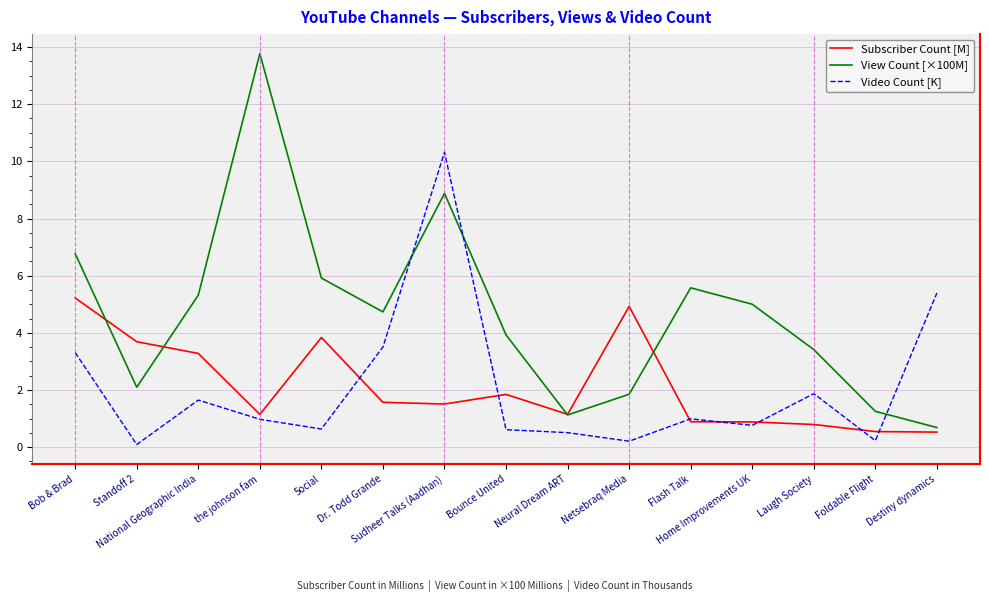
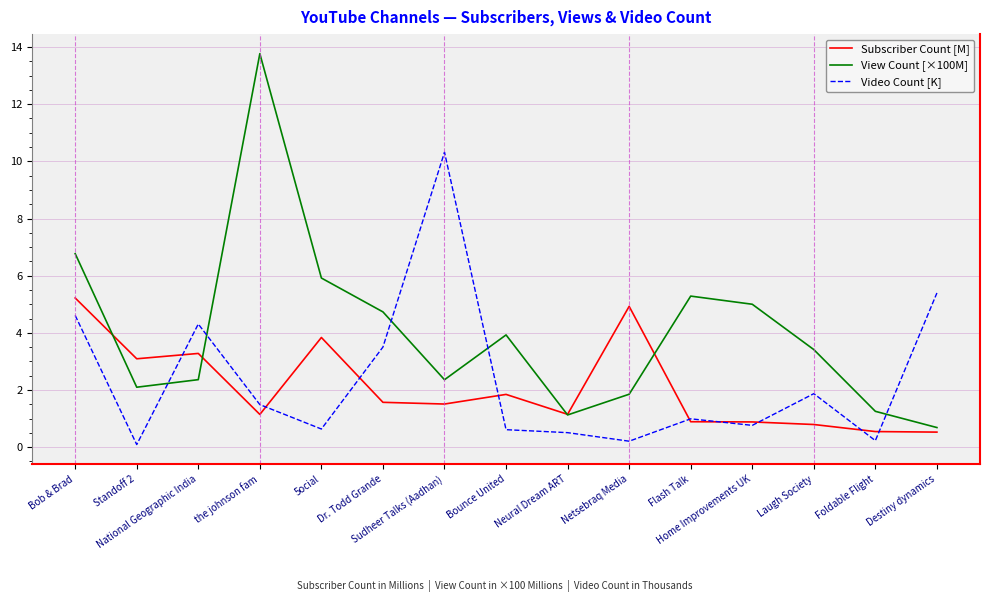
  {
    "Subscriber Count [M]": {
      "Bob & Brad": 5.2,
-     "Standoff 2": 3.7,
+     "Standoff 2": 3.1,
      "National Geographic India": 3.3,
      "the johnson fam": 1.1,
      "5ocial": 3.8,
      "Dr. Todd Grande": 1.6,
      "Sudheer Talks (Aadhan)": 1.5,
      "Bounce United": 1.8,
      "Netsebraq Media": 4.9,
      "Flash Talk": 0.9,
      "Home Improvements UK": 0.9,
      "Laugh Society": 0.8,
      "Foldable Flight": 0.5,
      "Destiny dynamics": 0.5
    },
    "View Count [×100M]": {
      "Bob & Brad": 6.8,
      "Standoff 2": 2.1,
-     "National Geographic India": 5.3,
+     "National Geographic India": 2.4,
      "the johnson fam": 13.8,
      "5ocial": 5.9,
      "Dr. Todd Grande": 4.7,
-     "Sudheer Talks (Aadhan)": 8.9,
+     "Sudheer Talks (Aadhan)": 2.4,
      "Bounce United": 3.9,
      "Netsebraq Media": 1.9,
-     "Flash Talk": 5.6,
+     "Flash Talk": 5.3,
      "Home Improvements UK": 5.0,
      "Laugh Society": 3.4,
      "Foldable Flight": 1.3,
      "Destiny dynamics": 0.7
    },
    "Video Count [K]": {
-     "Bob & Brad": 3.3,
+     "Bob & Brad": 4.6,
      "Standoff 2": 0.1,
-     "National Geographic India": 1.6,
-     "the johnson fam": 1.0,
+     "National Geographic India": 4.3,
+     "the johnson fam": 1.5,
      "5ocial": 0.6,
      "Dr. Todd Grande": 3.5,
      "Sudheer Talks (Aadhan)": 10.3,
      "Bounce United": 0.6,
      "Neural Dream ART": 0.5,
      "Netsebraq Media": 0.2,
      "Flash Talk": 1.0,
      "Home Improvements UK": 0.8,
      "Laugh Society": 1.9,
      "Foldable Flight": 0.2,
      "Destiny dynamics": 5.4
    }
  }
